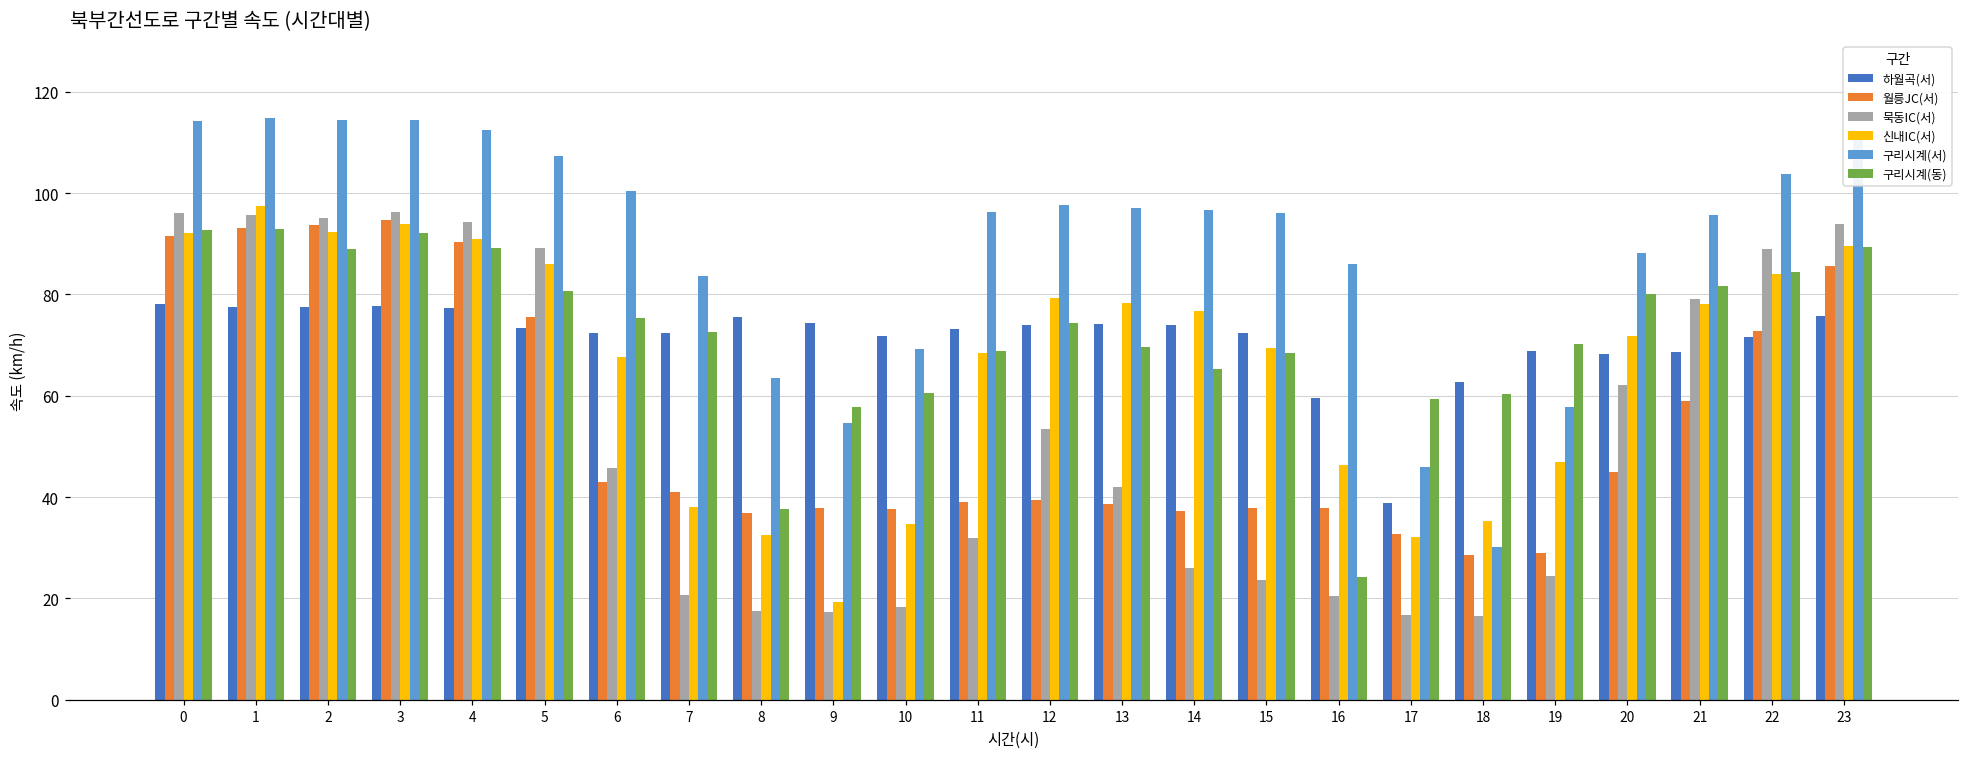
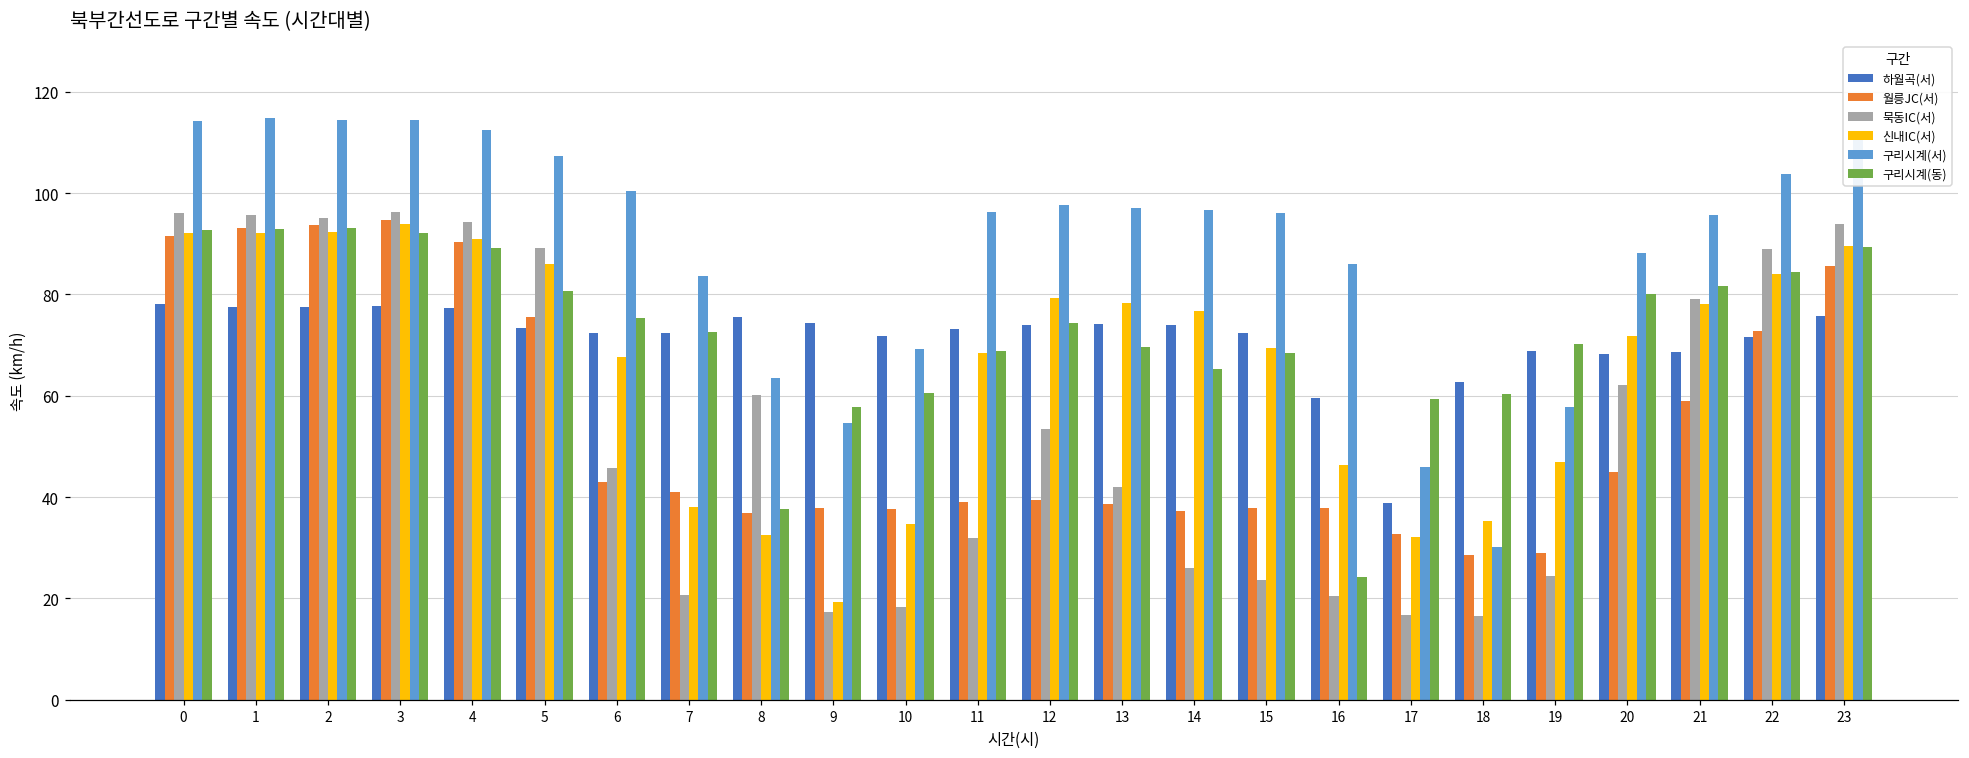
  {
    "월릉JC(서)": {
      "0": 91,
      "1": 93,
      "2": 94,
      "3": 95,
      "4": 90,
      "5": 76,
      "6": 43,
      "7": 41,
      "8": 37,
      "9": 38,
      "10": 38,
      "11": 39,
      "12": 39,
      "13": 39,
      "14": 37,
      "15": 38,
      "16": 38,
      "17": 33,
      "18": 29,
      "19": 29,
      "20": 45,
      "21": 59,
      "22": 73,
      "23": 86
    },
    "묵동IC(서)": {
      "0": 96,
      "1": 96,
      "2": 95,
      "3": 96,
      "4": 94,
      "5": 89,
      "6": 46,
      "7": 21,
-     "8": 17,
+     "8": 60,
      "9": 17,
      "10": 18,
      "11": 32,
      "12": 53,
      "13": 42,
      "14": 26,
      "15": 24,
      "16": 20,
      "17": 17,
      "18": 16,
      "19": 24,
      "20": 62,
      "21": 79,
      "22": 89,
      "23": 94
    },
    "신내IC(서)": {
      "0": 92,
-     "1": 97,
+     "1": 92,
      "2": 92,
      "3": 94,
      "4": 91,
      "5": 86,
      "6": 68,
      "7": 38,
      "8": 33,
      "9": 19,
      "10": 35,
      "11": 68,
      "12": 79,
      "13": 78,
      "14": 77,
      "15": 69,
      "16": 46,
      "17": 32,
      "18": 35,
      "19": 47,
      "20": 72,
      "21": 78,
      "22": 84,
      "23": 90
    },
    "구리시계(동)": {
      "0": 93,
      "1": 93,
-     "2": 89,
+     "2": 93,
      "3": 92,
      "4": 89,
      "5": 81,
      "6": 75,
      "7": 73,
      "8": 38,
      "9": 58,
      "10": 61,
      "11": 69,
      "12": 74,
      "13": 70,
      "14": 65,
      "15": 68,
      "16": 24,
      "17": 59,
      "18": 60,
      "19": 70,
      "20": 80,
      "21": 82,
      "22": 84,
      "23": 89
    }
  }
